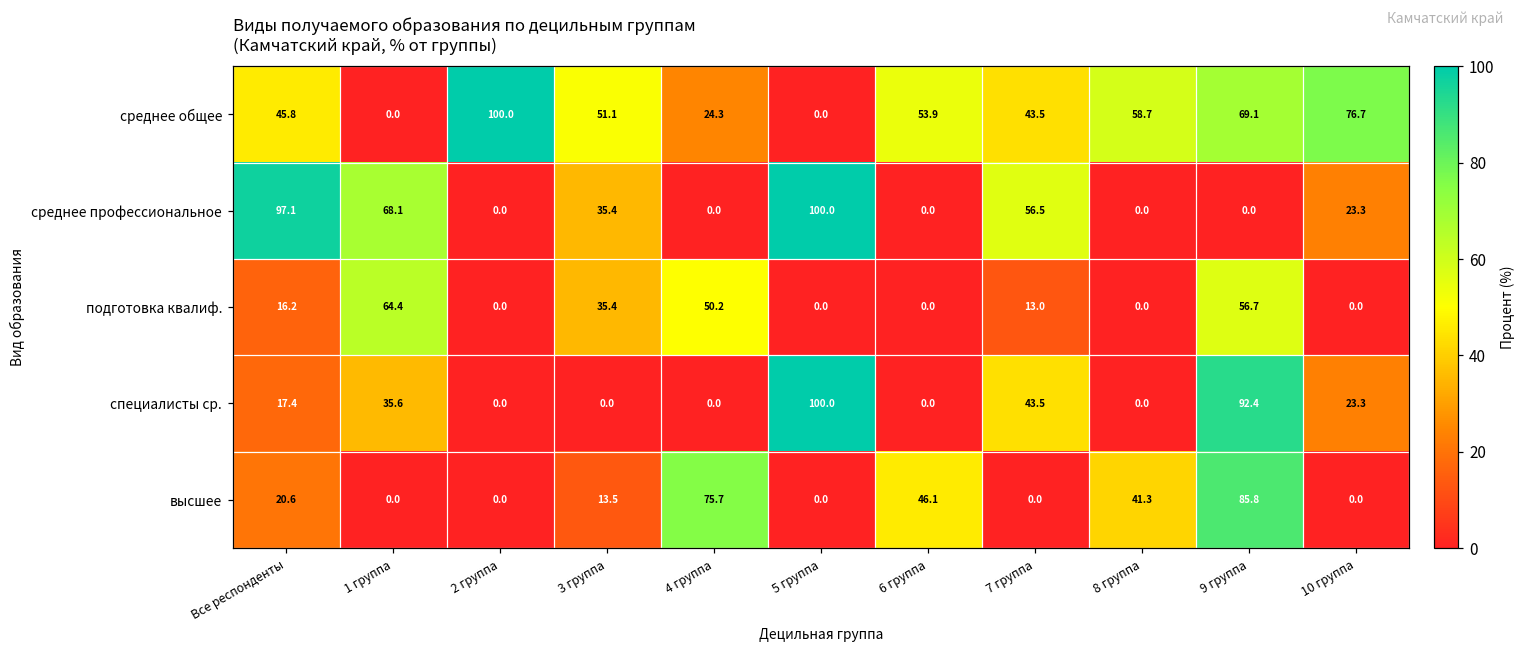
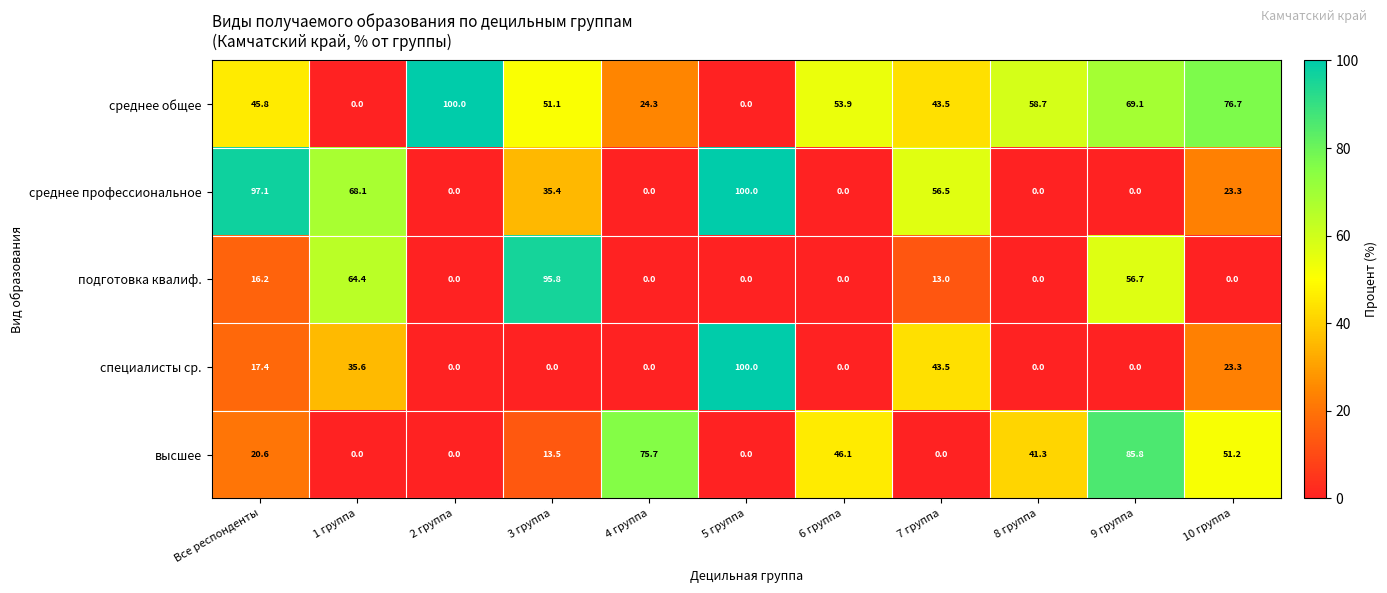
  {
    "среднее общее": {
      "Все респонденты": 45.8,
      "1 группа": 0.0,
      "2 группа": 100.0,
      "3 группа": 51.1,
      "4 группа": 24.3,
      "5 группа": 0.0,
      "6 группа": 53.9,
      "7 группа": 43.5,
      "8 группа": 58.7,
      "9 группа": 69.1,
      "10 группа": 76.7
    },
    "среднее профессиональное": {
      "Все респонденты": 97.1,
      "1 группа": 68.1,
      "2 группа": 0.0,
      "3 группа": 35.4,
      "4 группа": 0.0,
      "5 группа": 100.0,
      "6 группа": 0.0,
      "7 группа": 56.5,
      "8 группа": 0.0,
      "9 группа": 0.0,
      "10 группа": 23.3
    },
    "подготовка квалиф.": {
      "Все респонденты": 16.2,
      "1 группа": 64.4,
      "2 группа": 0.0,
-     "3 группа": 35.4,
-     "4 группа": 50.2,
+     "3 группа": 95.8,
+     "4 группа": 0.0,
      "5 группа": 0.0,
      "6 группа": 0.0,
      "7 группа": 13.0,
      "8 группа": 0.0,
      "9 группа": 56.7,
      "10 группа": 0.0
    },
    "специалисты ср.": {
      "Все респонденты": 17.4,
      "1 группа": 35.6,
      "2 группа": 0.0,
      "3 группа": 0.0,
      "4 группа": 0.0,
      "5 группа": 100.0,
      "6 группа": 0.0,
      "7 группа": 43.5,
      "8 группа": 0.0,
-     "9 группа": 92.4,
+     "9 группа": 0.0,
      "10 группа": 23.3
    },
    "высшее": {
      "Все респонденты": 20.6,
      "1 группа": 0.0,
      "2 группа": 0.0,
      "3 группа": 13.5,
      "4 группа": 75.7,
      "5 группа": 0.0,
      "6 группа": 46.1,
      "7 группа": 0.0,
      "8 группа": 41.3,
      "9 группа": 85.8,
-     "10 группа": 0.0
+     "10 группа": 51.2
    }
  }
